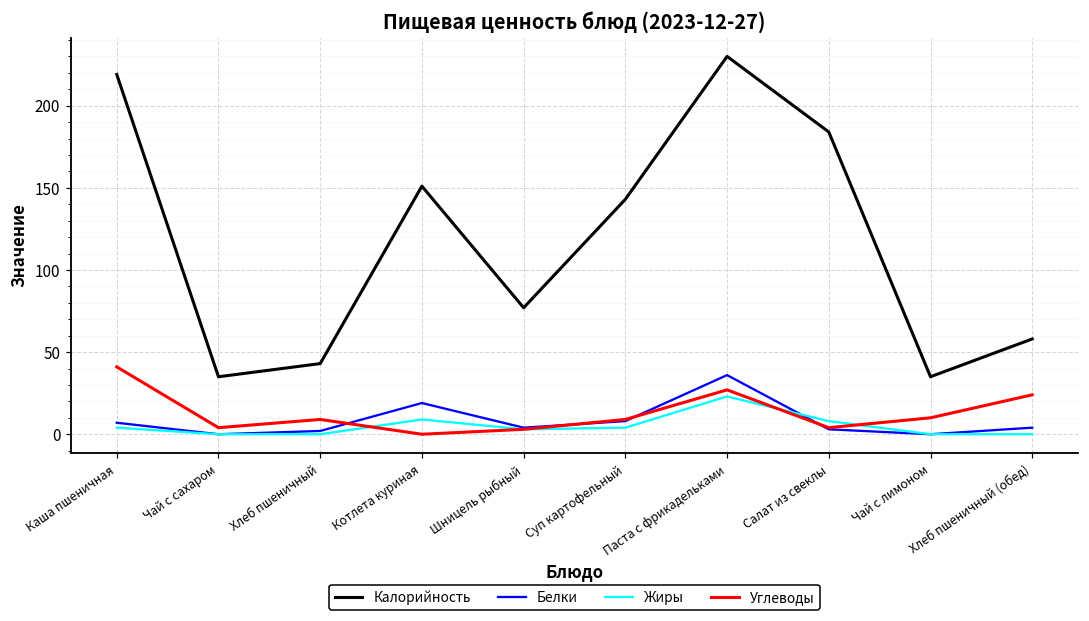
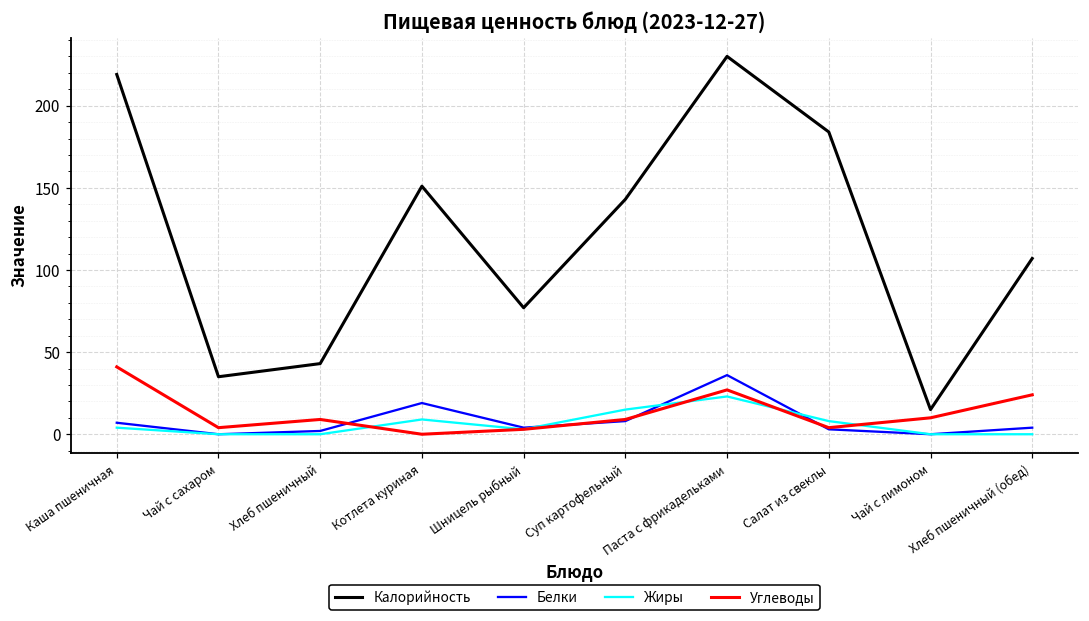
  {
    "Калорийность": {
      "Каша пшеничная": 219,
      "Чай с сахаром": 35,
      "Хлеб пшеничный": 43,
      "Котлета куриная": 151,
      "Шницель рыбный": 77,
      "Суп картофельный": 143,
      "Паста с фрикадельками": 230,
      "Салат из свеклы": 184,
-     "Чай с лимоном": 35,
-     "Хлеб пшеничный (обед)": 58
+     "Чай с лимоном": 15,
+     "Хлеб пшеничный (обед)": 107
    },
    "Белки": {
      "Каша пшеничная": 7,
      "Хлеб пшеничный": 2,
      "Котлета куриная": 19,
      "Паста с фрикадельками": 36,
      "Хлеб пшеничный (обед)": 4
    },
    "Жиры": {
      "Каша пшеничная": 4,
      "Хлеб пшеничный": 0,
      "Котлета куриная": 9,
-     "Суп картофельный": 4,
+     "Суп картофельный": 15,
      "Паста с фрикадельками": 23,
      "Салат из свеклы": 8,
      "Хлеб пшеничный (обед)": 0
    },
    "Углеводы": {
      "Каша пшеничная": 41,
      "Чай с сахаром": 4,
      "Хлеб пшеничный": 9,
      "Котлета куриная": 0,
      "Паста с фрикадельками": 27,
      "Чай с лимоном": 10,
      "Хлеб пшеничный (обед)": 24
    }
  }
